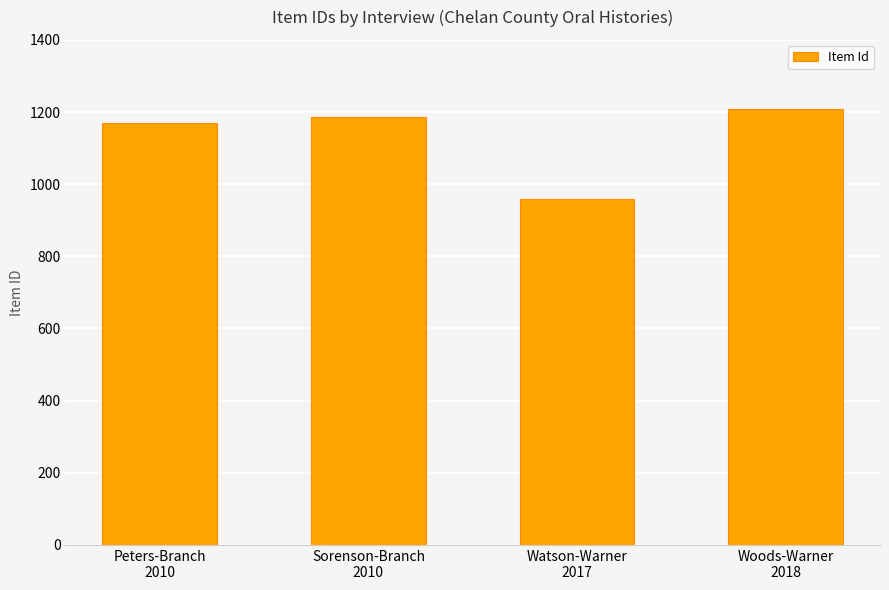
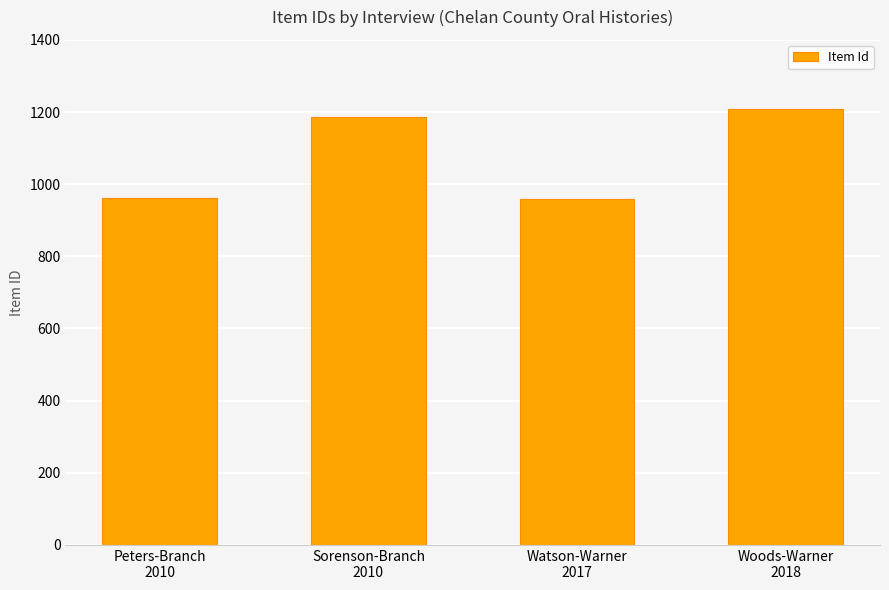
  {
-   "Peters-Branch 2010": 1170,
+   "Peters-Branch 2010": 960,
    "Sorenson-Branch 2010": 1190,
    "Watson-Warner 2017": 960,
    "Woods-Warner 2018": 1210
  }
